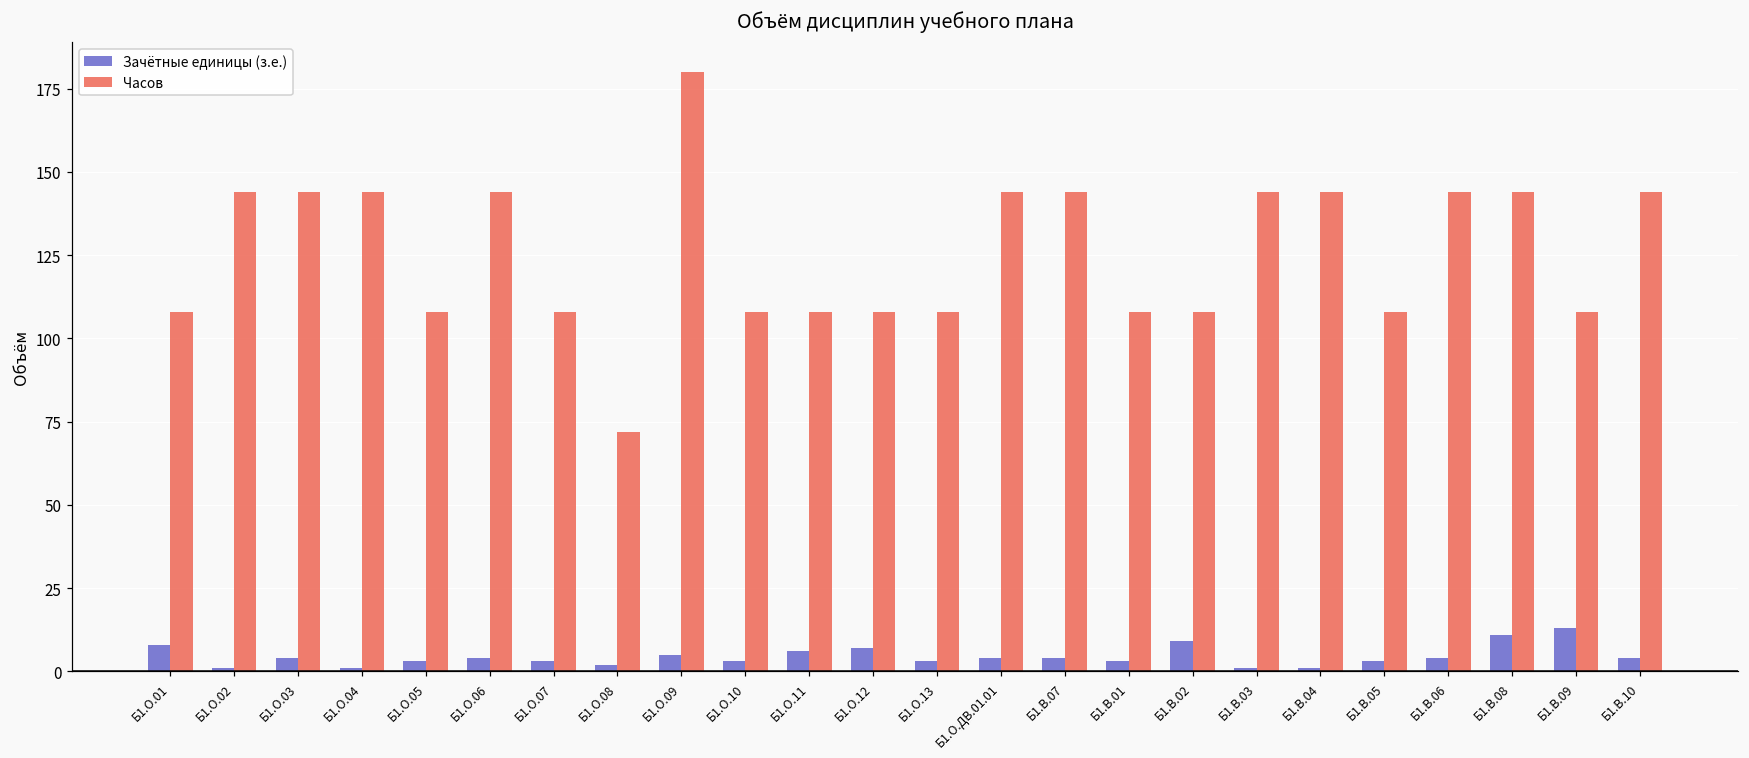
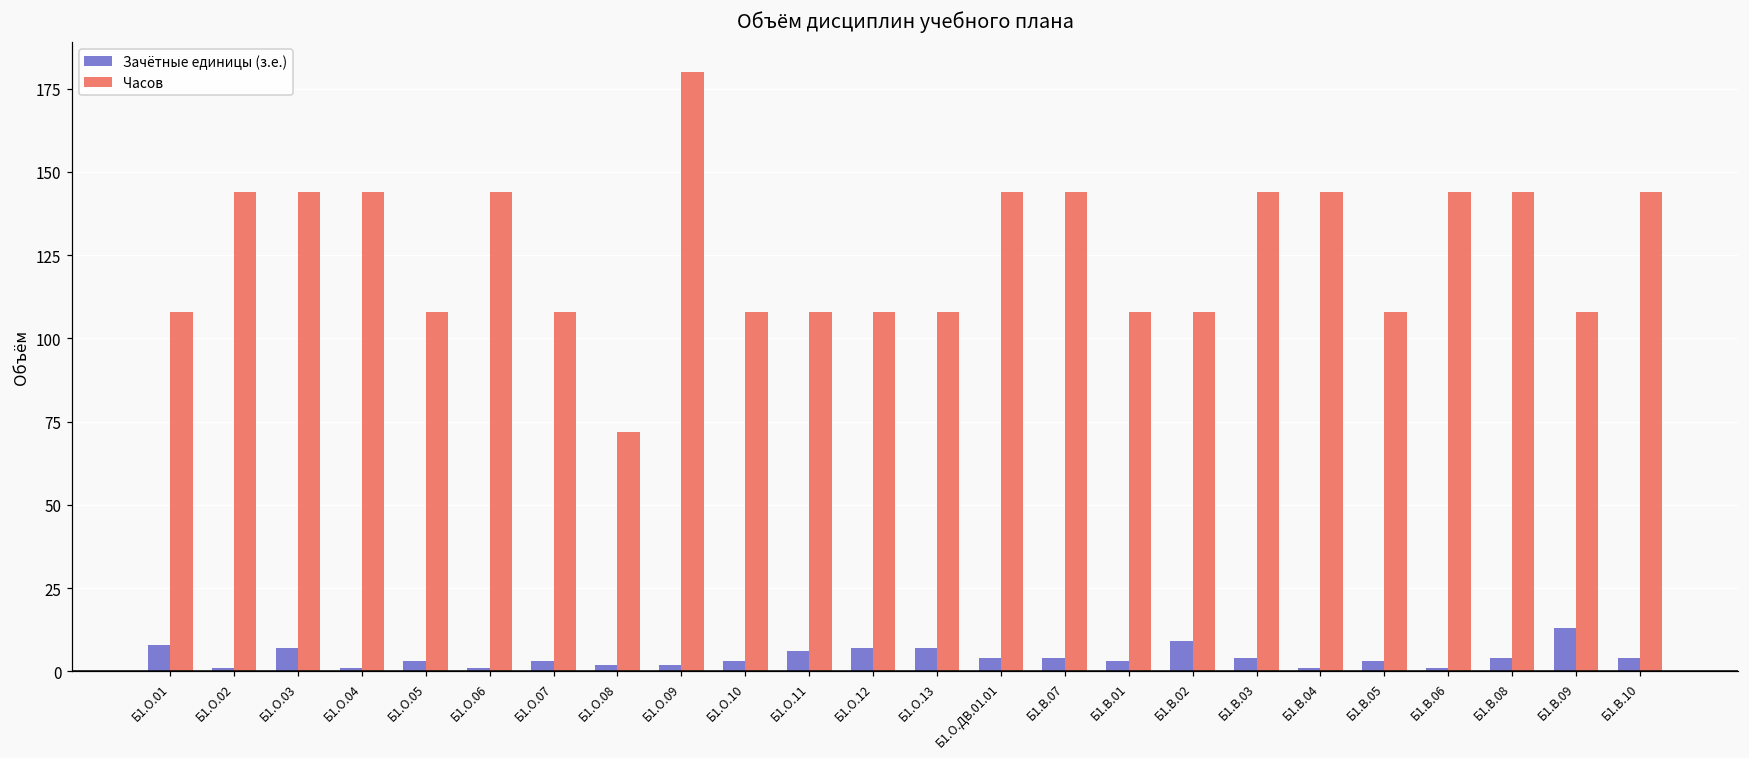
  {
    "Зачётные единицы (з.е.)": {
      "Б1.О.01": 8,
      "Б1.О.02": 1,
-     "Б1.О.03": 4,
+     "Б1.О.03": 7,
      "Б1.О.04": 1,
      "Б1.О.05": 3,
-     "Б1.О.06": 4,
+     "Б1.О.06": 1,
      "Б1.О.07": 3,
      "Б1.О.08": 2,
-     "Б1.О.09": 5,
+     "Б1.О.09": 2,
      "Б1.О.10": 3,
      "Б1.О.11": 6,
      "Б1.О.12": 7,
-     "Б1.О.13": 3,
+     "Б1.О.13": 7,
      "Б1.О.ДВ.01.01": 4,
      "Б1.В.07": 4,
      "Б1.В.01": 3,
      "Б1.В.02": 9,
-     "Б1.В.03": 1,
+     "Б1.В.03": 4,
      "Б1.В.04": 1,
      "Б1.В.05": 3,
-     "Б1.В.06": 4,
-     "Б1.В.08": 11,
+     "Б1.В.06": 1,
+     "Б1.В.08": 4,
      "Б1.В.09": 13,
      "Б1.В.10": 4
    },
    "Часов": {
      "Б1.О.01": 108,
      "Б1.О.02": 144,
      "Б1.О.03": 144,
      "Б1.О.04": 144,
      "Б1.О.05": 108,
      "Б1.О.06": 144,
      "Б1.О.07": 108,
      "Б1.О.08": 72,
      "Б1.О.09": 180,
      "Б1.О.10": 108,
      "Б1.О.11": 108,
      "Б1.О.12": 108,
      "Б1.О.13": 108,
      "Б1.О.ДВ.01.01": 144,
      "Б1.В.07": 144,
      "Б1.В.01": 108,
      "Б1.В.02": 108,
      "Б1.В.03": 144,
      "Б1.В.04": 144,
      "Б1.В.05": 108,
      "Б1.В.06": 144,
      "Б1.В.08": 144,
      "Б1.В.09": 108,
      "Б1.В.10": 144
    }
  }
